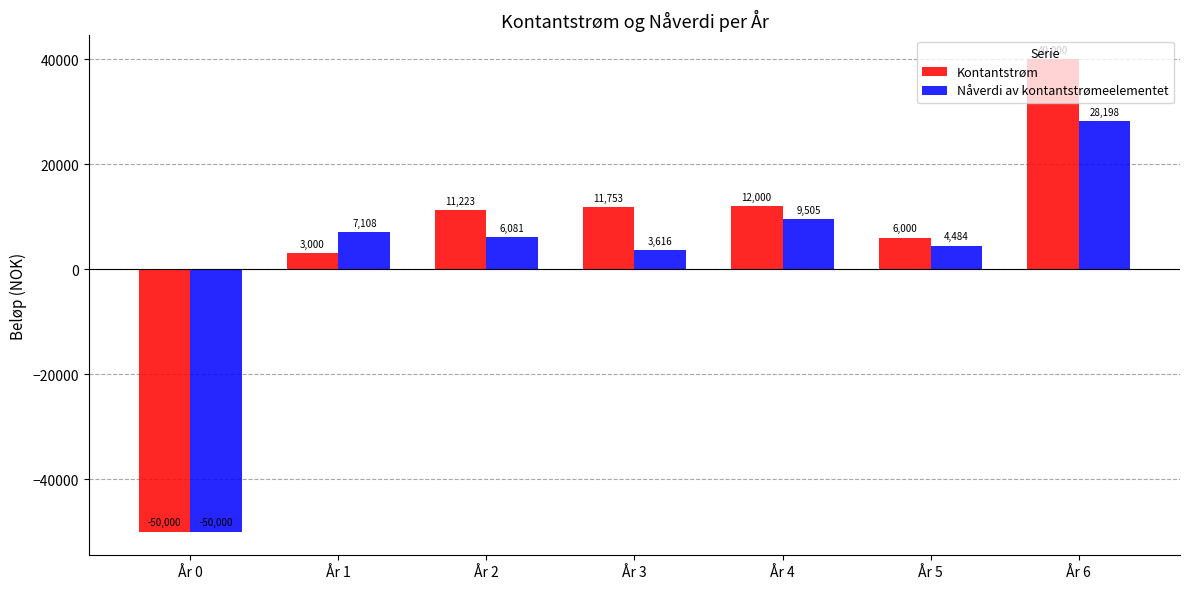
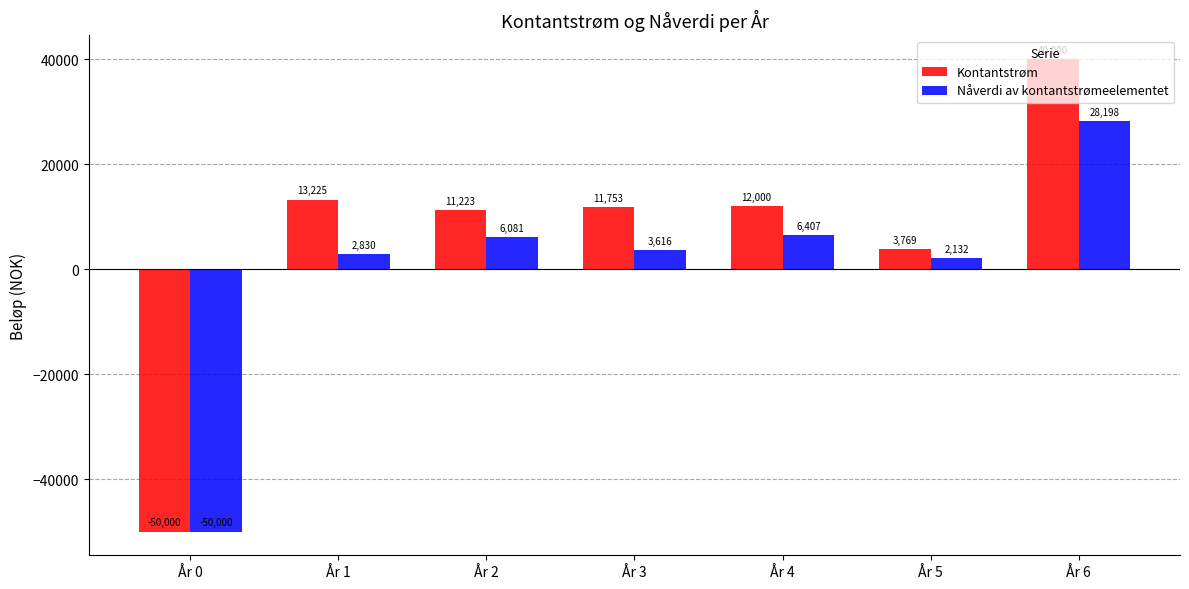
  {
    "Kontantstrøm": {
      "År 0": "-50,000",
-     "År 1": "3,000",
+     "År 1": "13,225",
      "År 2": "11,223",
      "År 3": "11,753",
      "År 4": "12,000",
-     "År 5": "6,000"
+     "År 5": "3,769"
    },
    "Nåverdi av kontantstrømeelementet": {
      "År 0": "-50,000",
-     "År 1": "7,108",
+     "År 1": "2,830",
      "År 2": "6,081",
      "År 3": "3,616",
-     "År 4": "9,505",
-     "År 5": "4,484",
+     "År 4": "6,407",
+     "År 5": "2,132",
      "År 6": "28,198"
    }
  }
